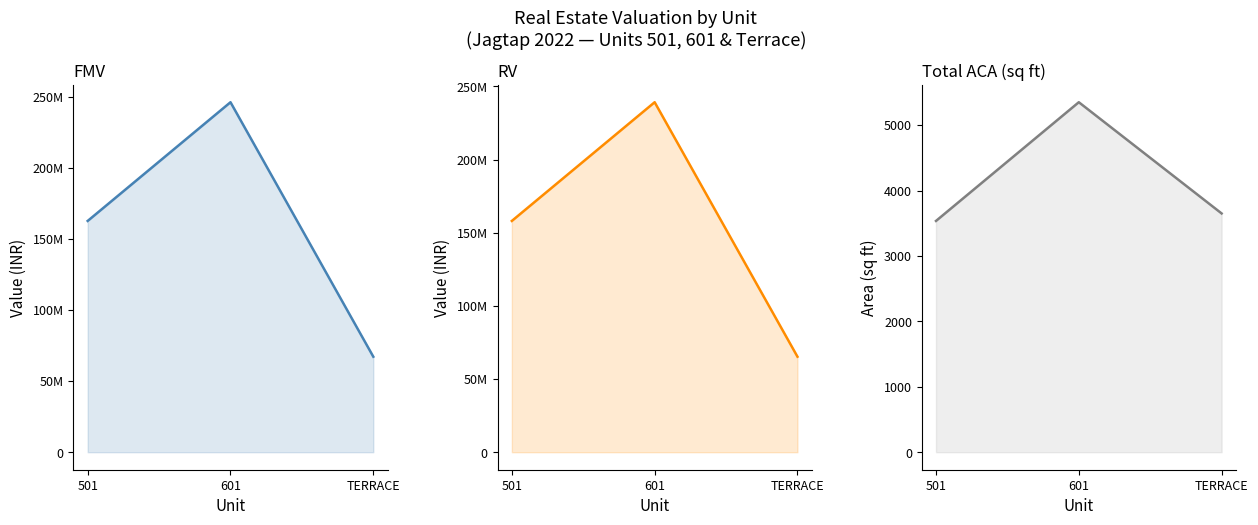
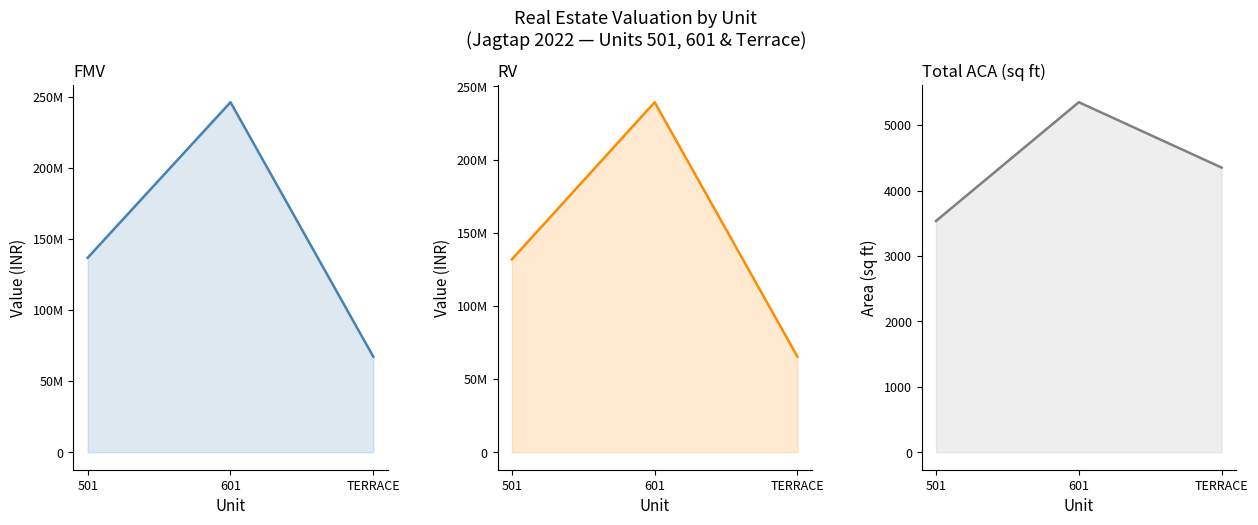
  {
    "FMV": {
-     "501": 163000000,
+     "501": 137000000,
      "601": 246000000,
      "TERRACE": 67000000
    },
    "RV": {
-     "501": 158000000,
+     "501": 132000000,
      "601": 239000000,
      "TERRACE": 65000000
    },
    "Total ACA (sq ft)": {
      "501": 3500,
      "601": 5400,
-     "TERRACE": 3600
+     "TERRACE": 4400
    }
  }
